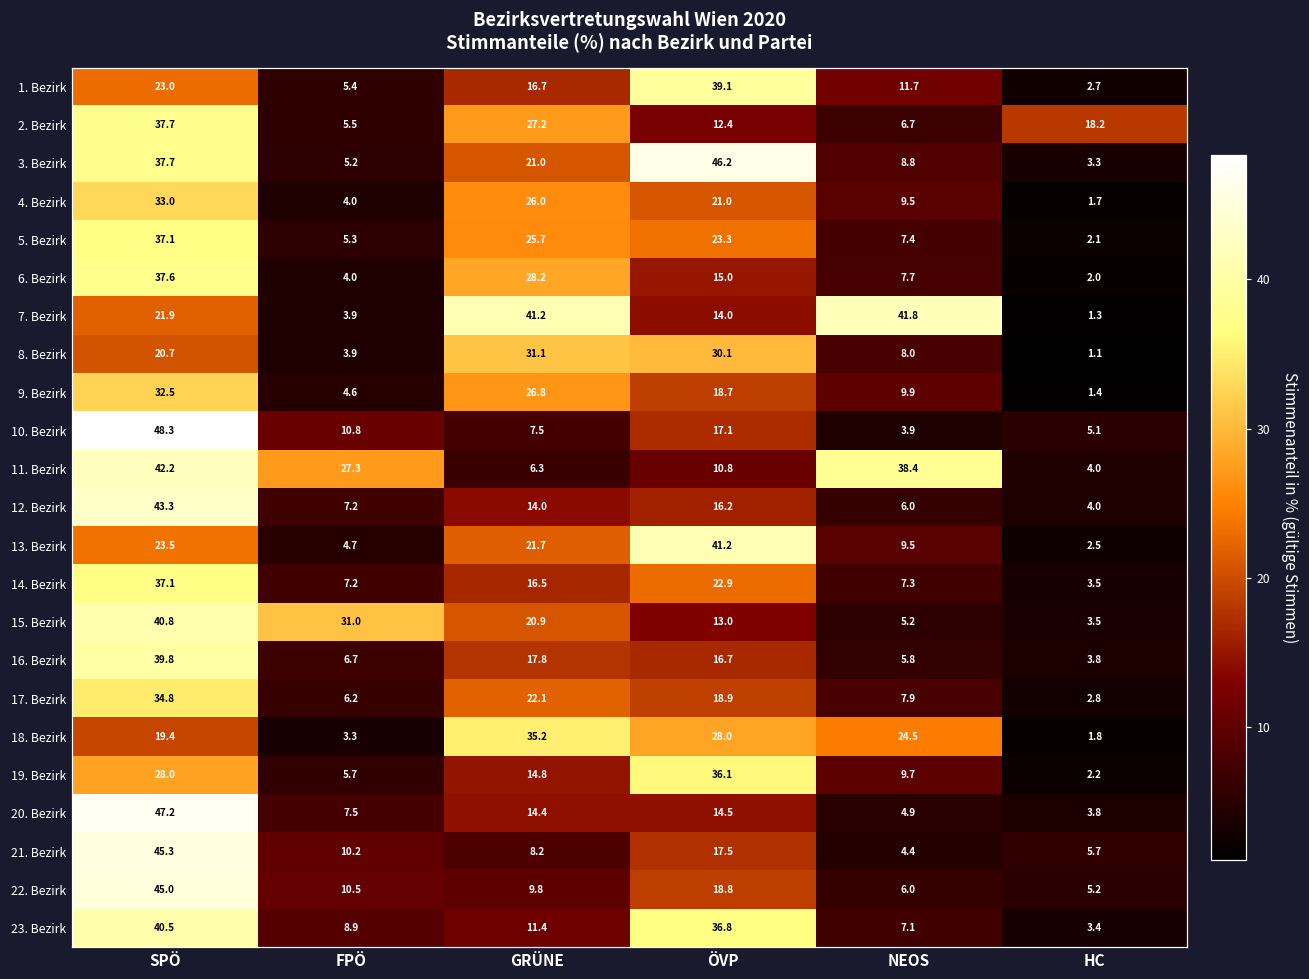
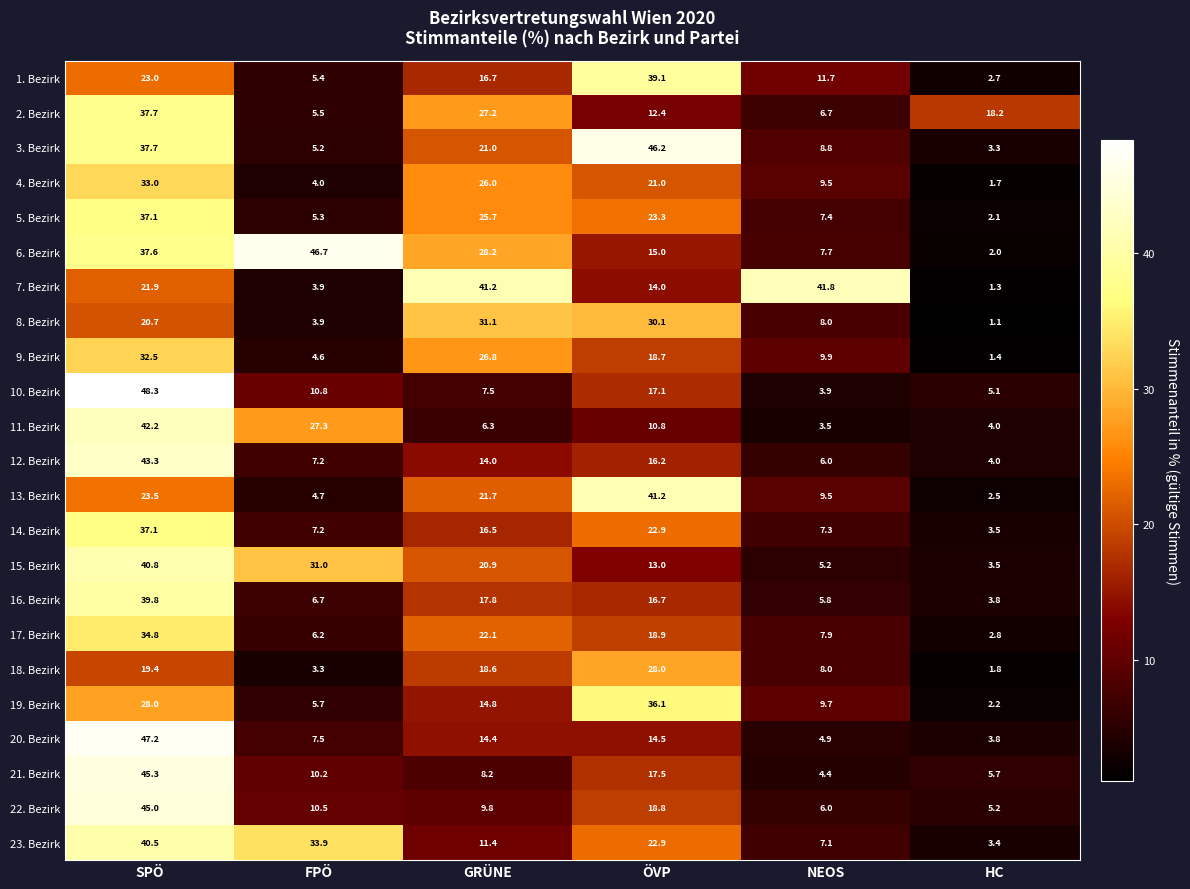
  {
    "1. Bezirk": {
      "SPÖ": 23.0,
      "FPÖ": 5.4,
      "GRÜNE": 16.7,
      "ÖVP": 39.1,
      "NEOS": 11.7,
      "HC": 2.7
    },
    "2. Bezirk": {
      "SPÖ": 37.7,
      "FPÖ": 5.5,
      "GRÜNE": 27.2,
      "ÖVP": 12.4,
      "NEOS": 6.7,
      "HC": 18.2
    },
    "3. Bezirk": {
      "SPÖ": 37.7,
      "FPÖ": 5.2,
      "GRÜNE": 21.0,
      "ÖVP": 46.2,
      "NEOS": 8.8,
      "HC": 3.3
    },
    "4. Bezirk": {
      "SPÖ": 33.0,
      "FPÖ": 4.0,
      "GRÜNE": 26.0,
      "ÖVP": 21.0,
      "NEOS": 9.5,
      "HC": 1.7
    },
    "5. Bezirk": {
      "SPÖ": 37.1,
      "FPÖ": 5.3,
      "GRÜNE": 25.7,
      "ÖVP": 23.3,
      "NEOS": 7.4,
      "HC": 2.1
    },
    "6. Bezirk": {
      "SPÖ": 37.6,
-     "FPÖ": 4.0,
+     "FPÖ": 46.7,
      "GRÜNE": 28.2,
      "ÖVP": 15.0,
      "NEOS": 7.7,
      "HC": 2.0
    },
    "7. Bezirk": {
      "SPÖ": 21.9,
      "FPÖ": 3.9,
      "GRÜNE": 41.2,
      "ÖVP": 14.0,
      "NEOS": 41.8,
      "HC": 1.3
    },
    "8. Bezirk": {
      "SPÖ": 20.7,
      "FPÖ": 3.9,
      "GRÜNE": 31.1,
      "ÖVP": 30.1,
      "NEOS": 8.0,
      "HC": 1.1
    },
    "9. Bezirk": {
      "SPÖ": 32.5,
      "FPÖ": 4.6,
      "GRÜNE": 26.8,
      "ÖVP": 18.7,
      "NEOS": 9.9,
      "HC": 1.4
    },
    "10. Bezirk": {
      "SPÖ": 48.3,
      "FPÖ": 10.8,
      "GRÜNE": 7.5,
      "ÖVP": 17.1,
      "NEOS": 3.9,
      "HC": 5.1
    },
    "11. Bezirk": {
      "SPÖ": 42.2,
      "FPÖ": 27.3,
      "GRÜNE": 6.3,
      "ÖVP": 10.8,
-     "NEOS": 38.4,
+     "NEOS": 3.5,
      "HC": 4.0
    },
    "12. Bezirk": {
      "SPÖ": 43.3,
      "FPÖ": 7.2,
      "GRÜNE": 14.0,
      "ÖVP": 16.2,
      "NEOS": 6.0,
      "HC": 4.0
    },
    "13. Bezirk": {
      "SPÖ": 23.5,
      "FPÖ": 4.7,
      "GRÜNE": 21.7,
      "ÖVP": 41.2,
      "NEOS": 9.5,
      "HC": 2.5
    },
    "14. Bezirk": {
      "SPÖ": 37.1,
      "FPÖ": 7.2,
      "GRÜNE": 16.5,
      "ÖVP": 22.9,
      "NEOS": 7.3,
      "HC": 3.5
    },
    "15. Bezirk": {
      "SPÖ": 40.8,
      "FPÖ": 31.0,
      "GRÜNE": 20.9,
      "ÖVP": 13.0,
      "NEOS": 5.2,
      "HC": 3.5
    },
    "16. Bezirk": {
      "SPÖ": 39.8,
      "FPÖ": 6.7,
      "GRÜNE": 17.8,
      "ÖVP": 16.7,
      "NEOS": 5.8,
      "HC": 3.8
    },
    "17. Bezirk": {
      "SPÖ": 34.8,
      "FPÖ": 6.2,
      "GRÜNE": 22.1,
      "ÖVP": 18.9,
      "NEOS": 7.9,
      "HC": 2.8
    },
    "18. Bezirk": {
      "SPÖ": 19.4,
      "FPÖ": 3.3,
-     "GRÜNE": 35.2,
+     "GRÜNE": 18.6,
      "ÖVP": 28.0,
-     "NEOS": 24.5,
+     "NEOS": 8.0,
      "HC": 1.8
    },
    "19. Bezirk": {
      "SPÖ": 28.0,
      "FPÖ": 5.7,
      "GRÜNE": 14.8,
      "ÖVP": 36.1,
      "NEOS": 9.7,
      "HC": 2.2
    },
    "20. Bezirk": {
      "SPÖ": 47.2,
      "FPÖ": 7.5,
      "GRÜNE": 14.4,
      "ÖVP": 14.5,
      "NEOS": 4.9,
      "HC": 3.8
    },
    "21. Bezirk": {
      "SPÖ": 45.3,
      "FPÖ": 10.2,
      "GRÜNE": 8.2,
      "ÖVP": 17.5,
      "NEOS": 4.4,
      "HC": 5.7
    },
    "22. Bezirk": {
      "SPÖ": 45.0,
      "FPÖ": 10.5,
      "GRÜNE": 9.8,
      "ÖVP": 18.8,
      "NEOS": 6.0,
      "HC": 5.2
    },
    "23. Bezirk": {
      "SPÖ": 40.5,
-     "FPÖ": 8.9,
+     "FPÖ": 33.9,
      "GRÜNE": 11.4,
-     "ÖVP": 36.8,
+     "ÖVP": 22.9,
      "NEOS": 7.1,
      "HC": 3.4
    }
  }
